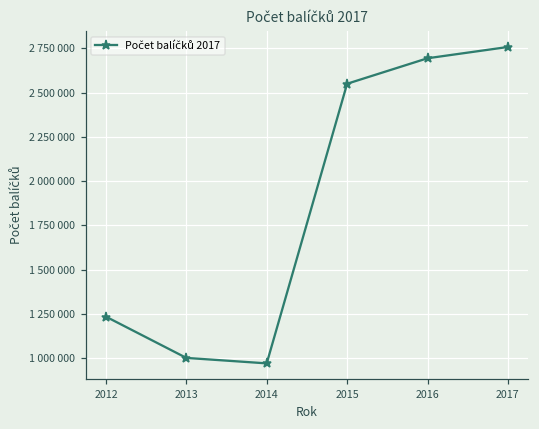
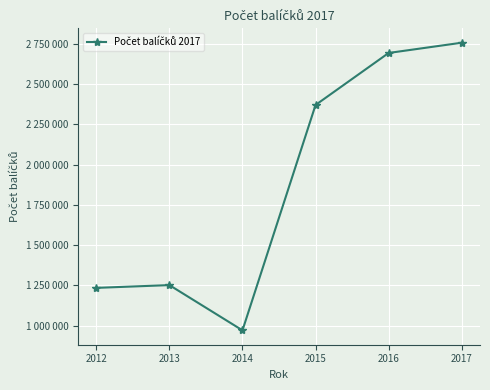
  {
    "2012": 1240000,
-   "2013": 1000000,
+   "2013": 1250000,
    "2014": 970000,
-   "2015": 2550000,
+   "2015": 2370000,
    "2016": 2690000,
    "2017": 2760000
  }
